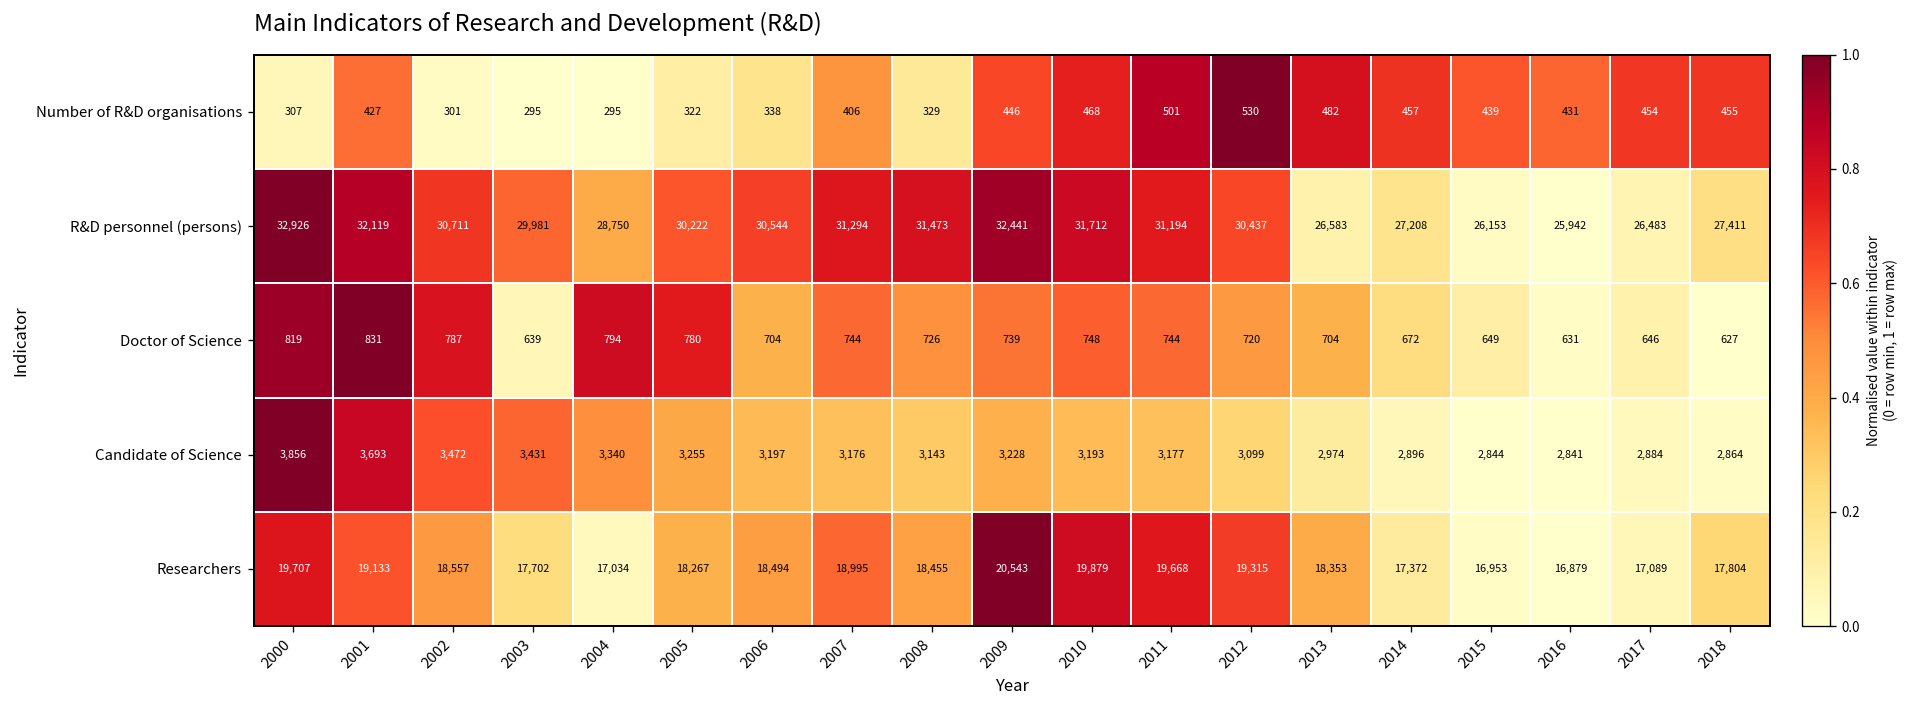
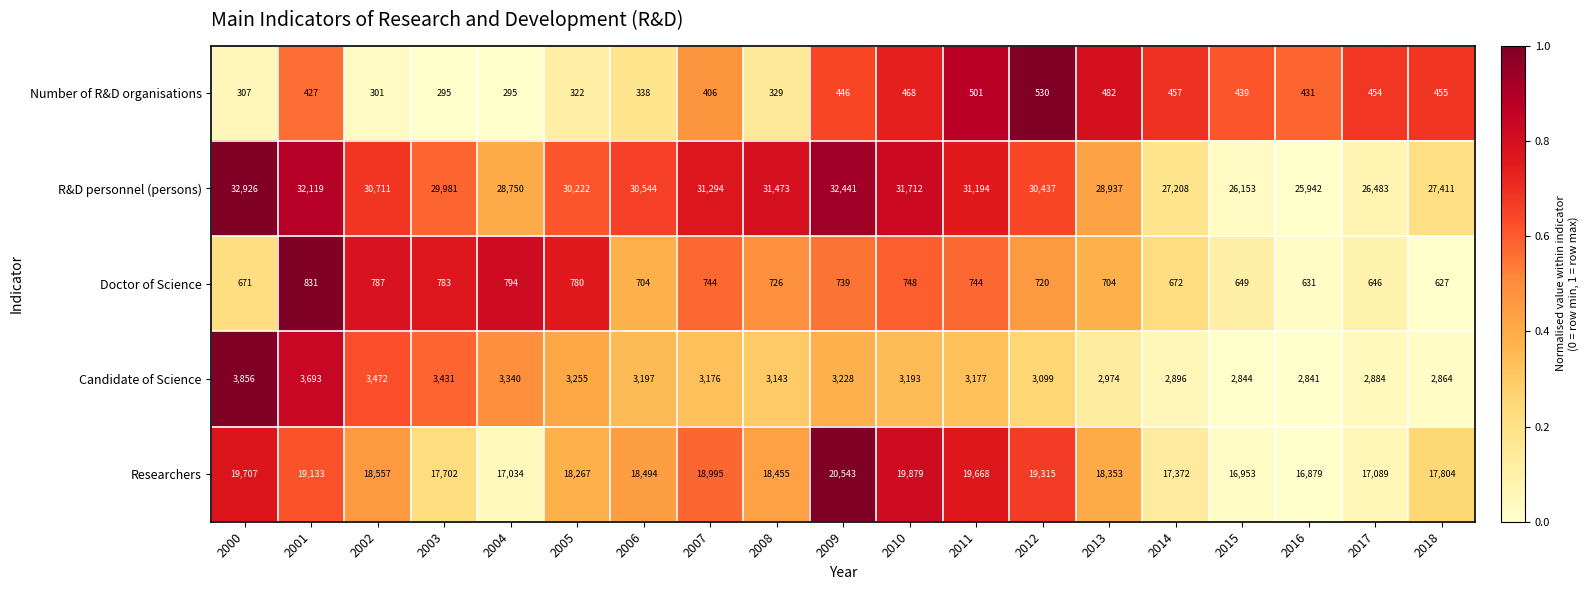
  {
    "Number of R&D organisations": {
      "2000": "307",
      "2001": "427",
      "2002": "301",
      "2003": "295",
      "2004": "295",
      "2005": "322",
      "2006": "338",
      "2007": "406",
      "2008": "329",
      "2009": "446",
      "2010": "468",
      "2011": "501",
      "2012": "530",
      "2013": "482",
      "2014": "457",
      "2015": "439",
      "2016": "431",
      "2017": "454",
      "2018": "455"
    },
    "R&D personnel (persons)": {
      "2000": "32,926",
      "2001": "32,119",
      "2002": "30,711",
      "2003": "29,981",
      "2004": "28,750",
      "2005": "30,222",
      "2006": "30,544",
      "2007": "31,294",
      "2008": "31,473",
      "2009": "32,441",
      "2010": "31,712",
      "2011": "31,194",
      "2012": "30,437",
-     "2013": "26,583",
+     "2013": "28,937",
      "2014": "27,208",
      "2015": "26,153",
      "2016": "25,942",
      "2017": "26,483",
      "2018": "27,411"
    },
    "Doctor of Science": {
-     "2000": "819",
+     "2000": "671",
      "2001": "831",
      "2002": "787",
-     "2003": "639",
+     "2003": "783",
      "2004": "794",
      "2005": "780",
      "2006": "704",
      "2007": "744",
      "2008": "726",
      "2009": "739",
      "2010": "748",
      "2011": "744",
      "2012": "720",
      "2013": "704",
      "2014": "672",
      "2015": "649",
      "2016": "631",
      "2017": "646",
      "2018": "627"
    },
    "Candidate of Science": {
      "2000": "3,856",
      "2001": "3,693",
      "2002": "3,472",
      "2003": "3,431",
      "2004": "3,340",
      "2005": "3,255",
      "2006": "3,197",
      "2007": "3,176",
      "2008": "3,143",
      "2009": "3,228",
      "2010": "3,193",
      "2011": "3,177",
      "2012": "3,099",
      "2013": "2,974",
      "2014": "2,896",
      "2015": "2,844",
      "2016": "2,841",
      "2017": "2,884",
      "2018": "2,864"
    },
    "Researchers": {
      "2000": "19,707",
      "2001": "19,133",
      "2002": "18,557",
      "2003": "17,702",
      "2004": "17,034",
      "2005": "18,267",
      "2006": "18,494",
      "2007": "18,995",
      "2008": "18,455",
      "2009": "20,543",
      "2010": "19,879",
      "2011": "19,668",
      "2012": "19,315",
      "2013": "18,353",
      "2014": "17,372",
      "2015": "16,953",
      "2016": "16,879",
      "2017": "17,089",
      "2018": "17,804"
    }
  }
